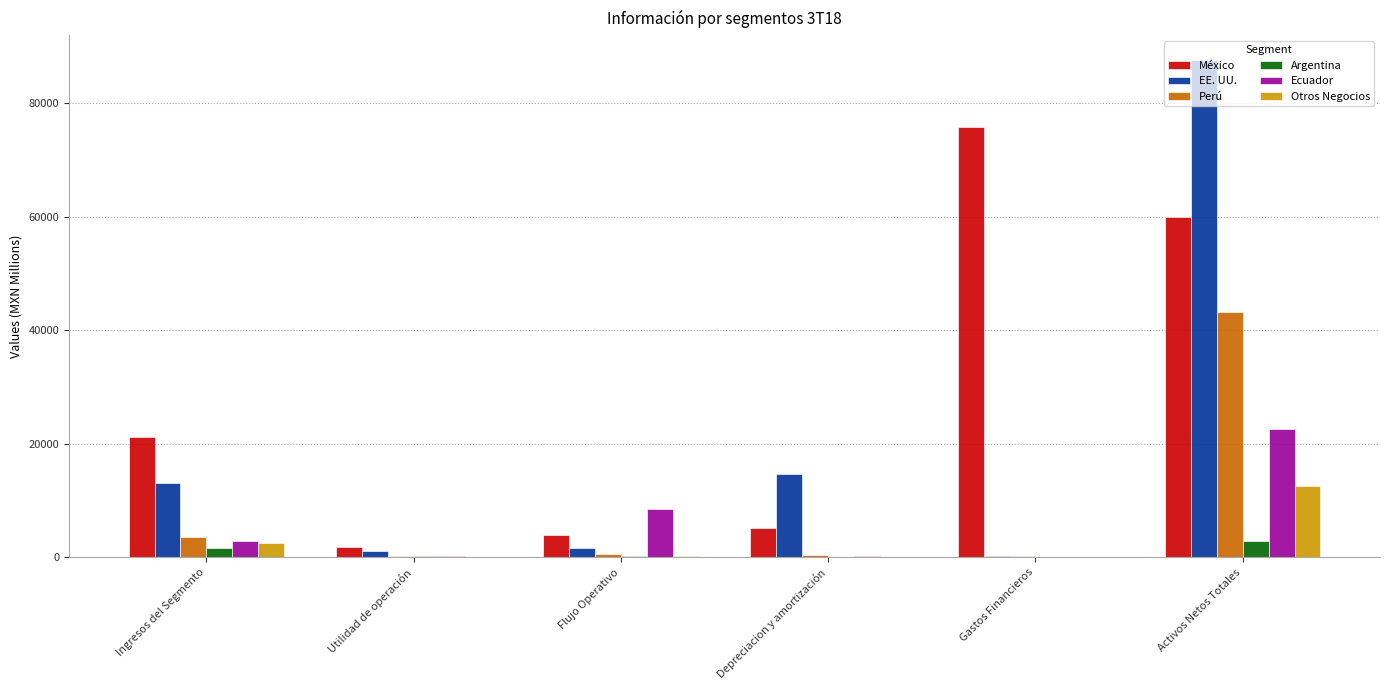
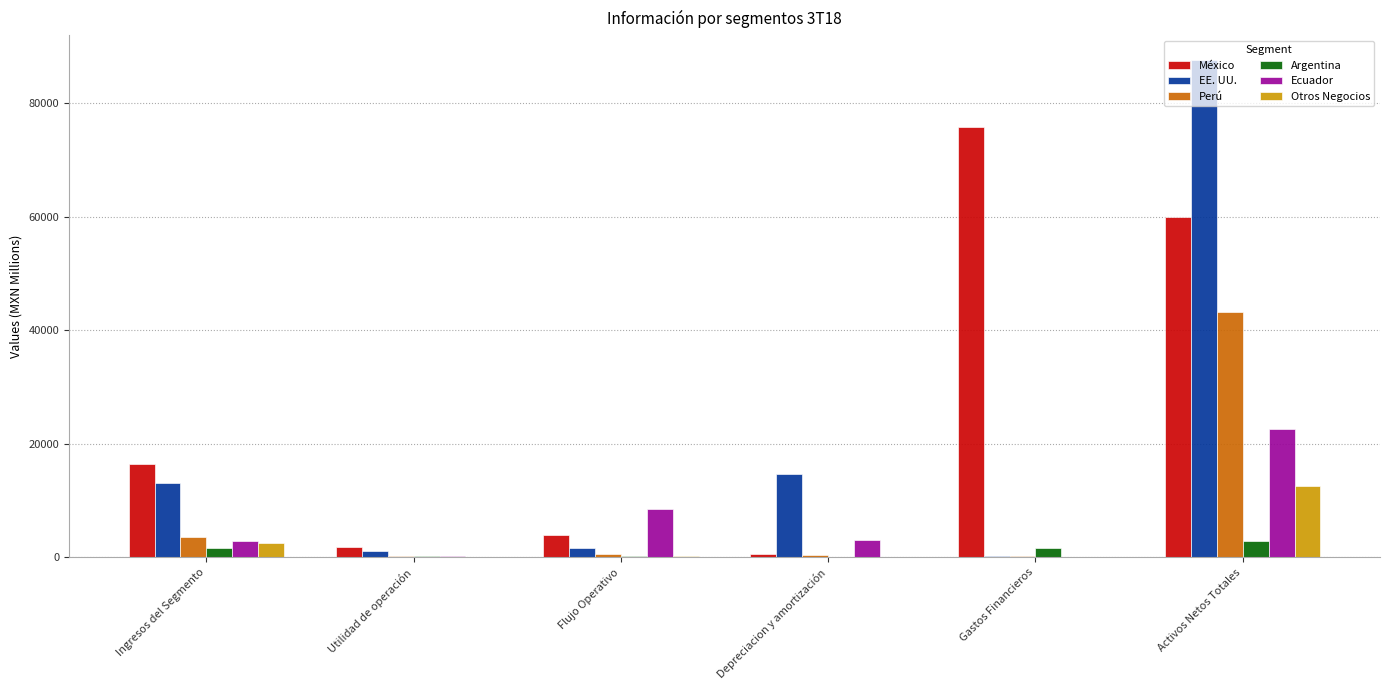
  {
    "México": {
-     "Ingresos del Segmento": 21000,
+     "Ingresos del Segmento": 16000,
      "Utilidad de operación": 2000,
      "Flujo Operativo": 4000,
-     "Depreciacion y amortización": 5000,
+     "Depreciacion y amortización": 1000,
      "Gastos Financieros": 76000,
      "Activos Netos Totales": 60000
    },
    "EE. UU.": {
      "Ingresos del Segmento": 13000,
      "Utilidad de operación": 1000,
      "Flujo Operativo": 2000,
      "Depreciacion y amortización": 15000
    },
    "Argentina": {
      "Ingresos del Segmento": 2000,
-     "Gastos Financieros": 0,
+     "Gastos Financieros": 2000,
      "Activos Netos Totales": 3000
    },
    "Ecuador": {
      "Ingresos del Segmento": 3000,
      "Flujo Operativo": 9000,
-     "Depreciacion y amortización": 0,
+     "Depreciacion y amortización": 3000,
      "Activos Netos Totales": 23000
    }
  }
